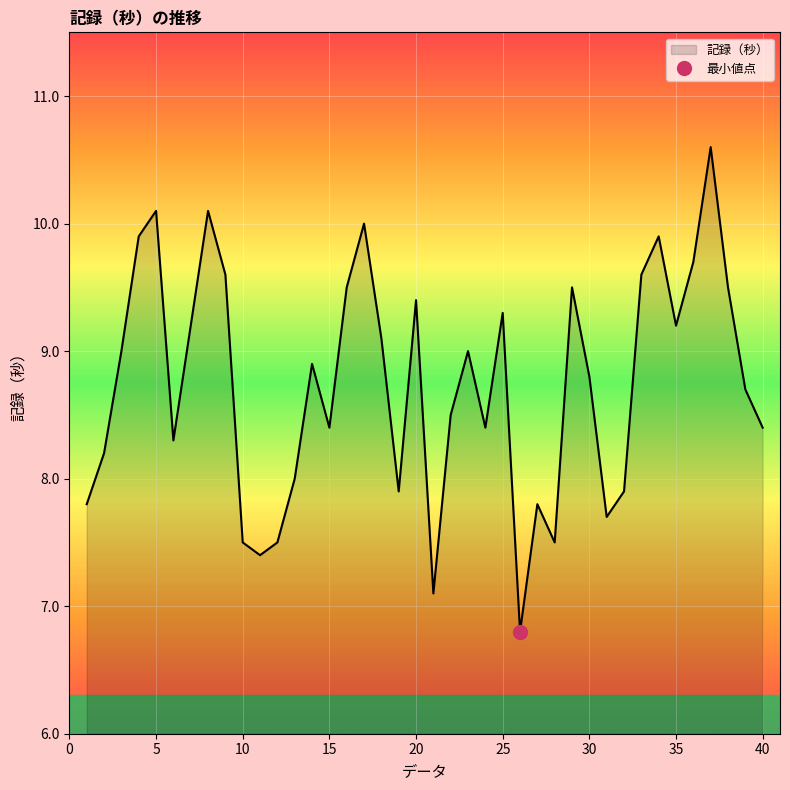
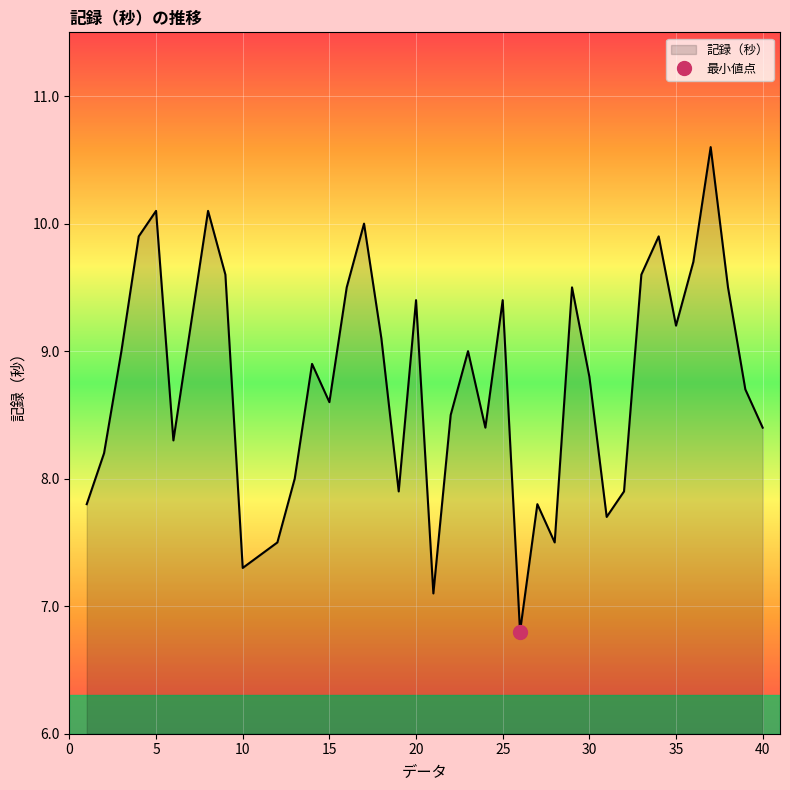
  {
    "記録（秒）": {
      "5": 10.1,
-     "10": 7.5,
-     "15": 8.4,
+     "10": 7.3,
+     "15": 8.6,
      "20": 9.4,
-     "25": 9.3,
+     "25": 9.4,
      "30": 8.8,
      "35": 9.2,
      "40": 8.4
    }
  }
